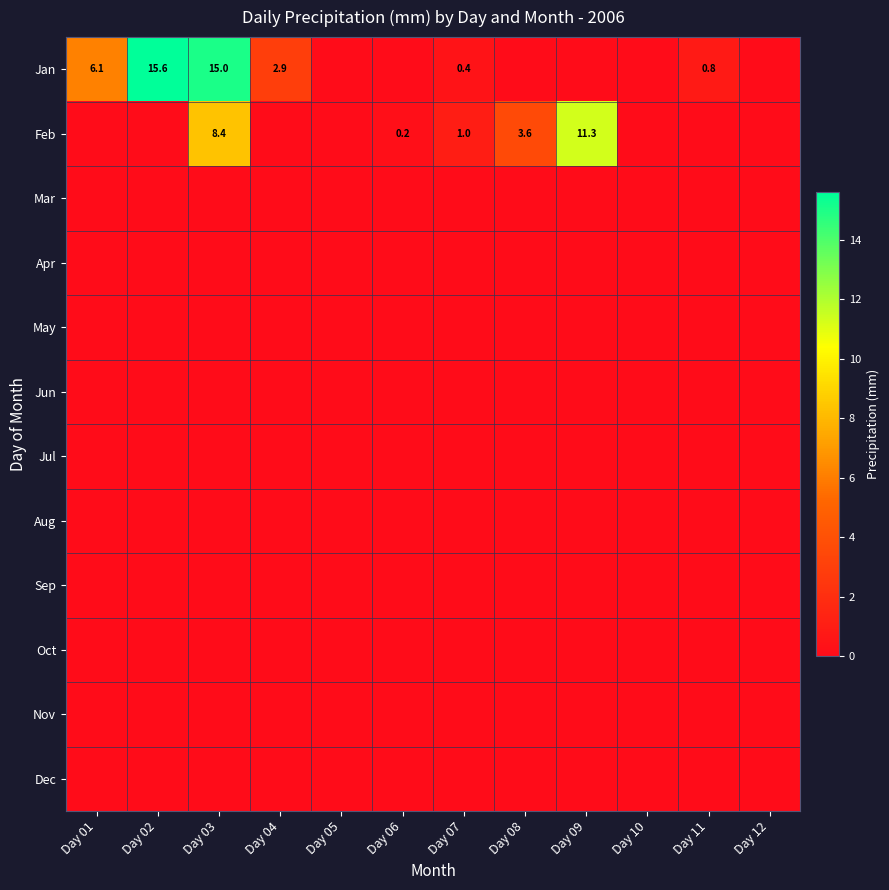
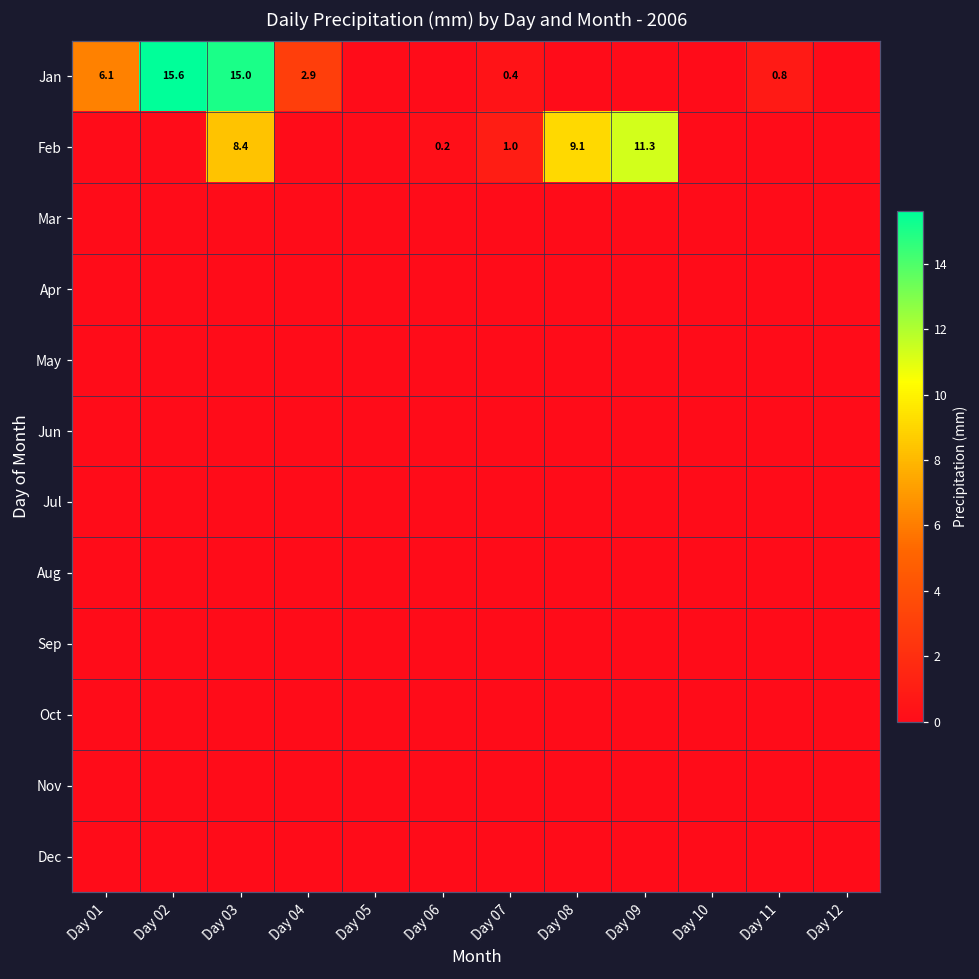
  {
    "Jan": {
      "Day 01": 6.1,
      "Day 02": 15.6,
      "Day 03": 15.0,
      "Day 04": 2.9,
      "Day 07": 0.4,
      "Day 11": 0.8
    },
    "Feb": {
      "Day 03": 8.4,
      "Day 06": 0.2,
      "Day 07": 1.0,
-     "Day 08": 3.6,
+     "Day 08": 9.1,
      "Day 09": 11.3
    }
  }
